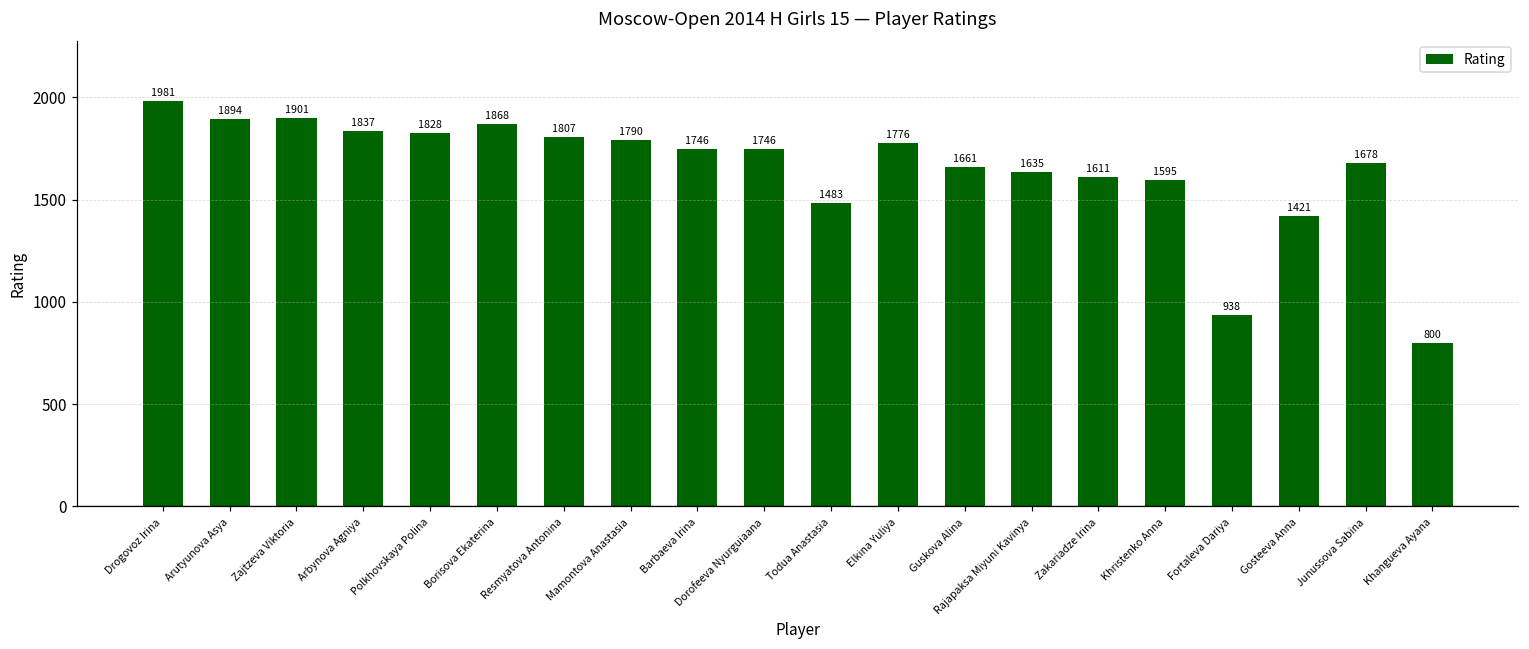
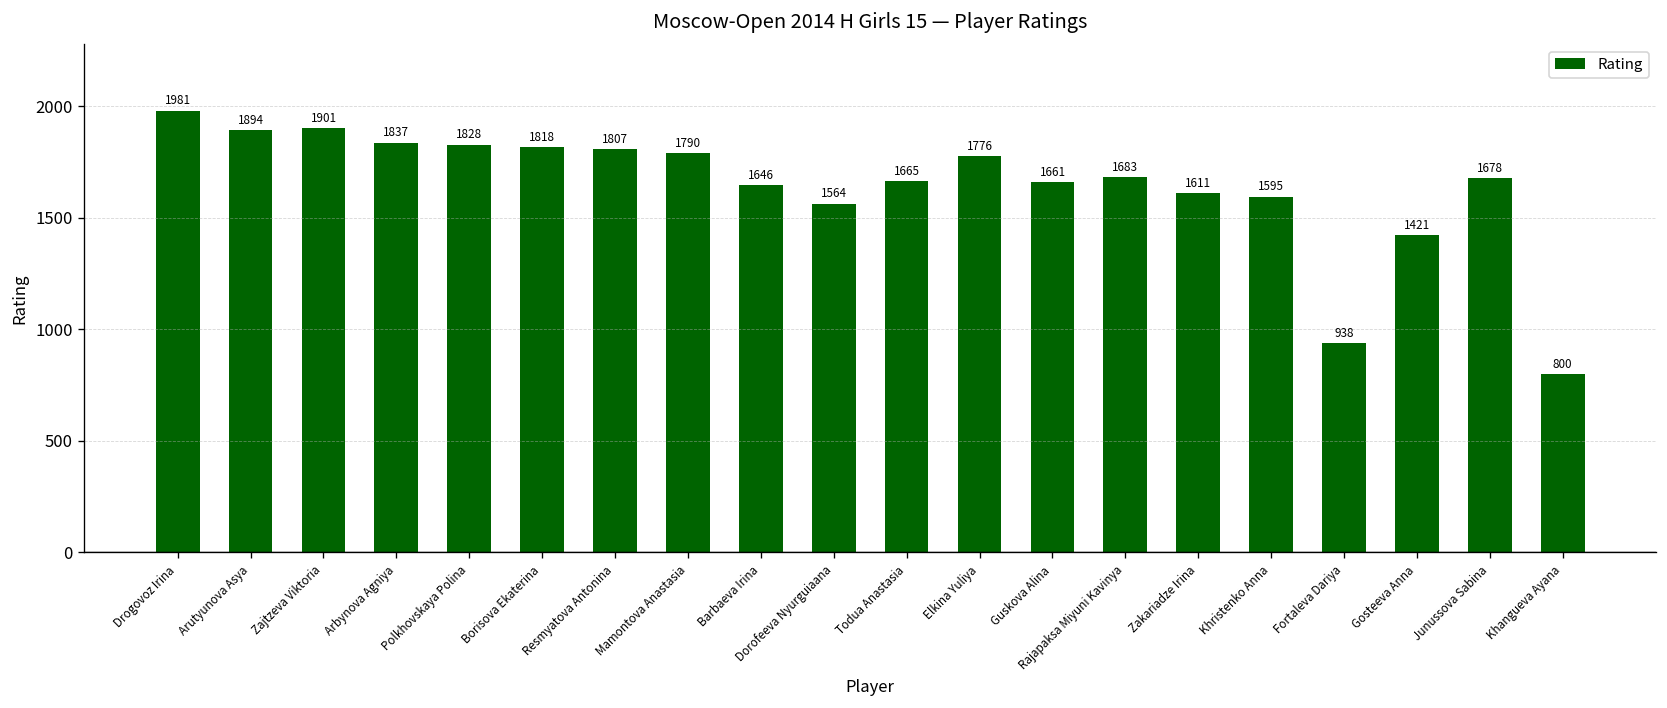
  {
    "Drogovoz Irina": 1981,
    "Arutyunova Asya": 1894,
    "Zajtzeva Viktoria": 1901,
    "Arbynova Agniya": 1837,
    "Polkhovskaya Polina": 1828,
-   "Borisova Ekaterina": 1868,
+   "Borisova Ekaterina": 1818,
    "Resmyatova Antonina": 1807,
    "Mamontova Anastasia": 1790,
-   "Barbaeva Irina": 1746,
-   "Dorofeeva Nyurguiaana": 1746,
-   "Todua Anastasia": 1483,
+   "Barbaeva Irina": 1646,
+   "Dorofeeva Nyurguiaana": 1564,
+   "Todua Anastasia": 1665,
    "Elkina Yuliya": 1776,
    "Guskova Alina": 1661,
-   "Rajapaksa Miyuni Kavinya": 1635,
+   "Rajapaksa Miyuni Kavinya": 1683,
    "Zakariadze Irina": 1611,
    "Khristenko Anna": 1595,
    "Fortaleva Dariya": 938,
    "Gosteeva Anna": 1421,
    "Junussova Sabina": 1678,
    "Khangueva Ayana": 800
  }
